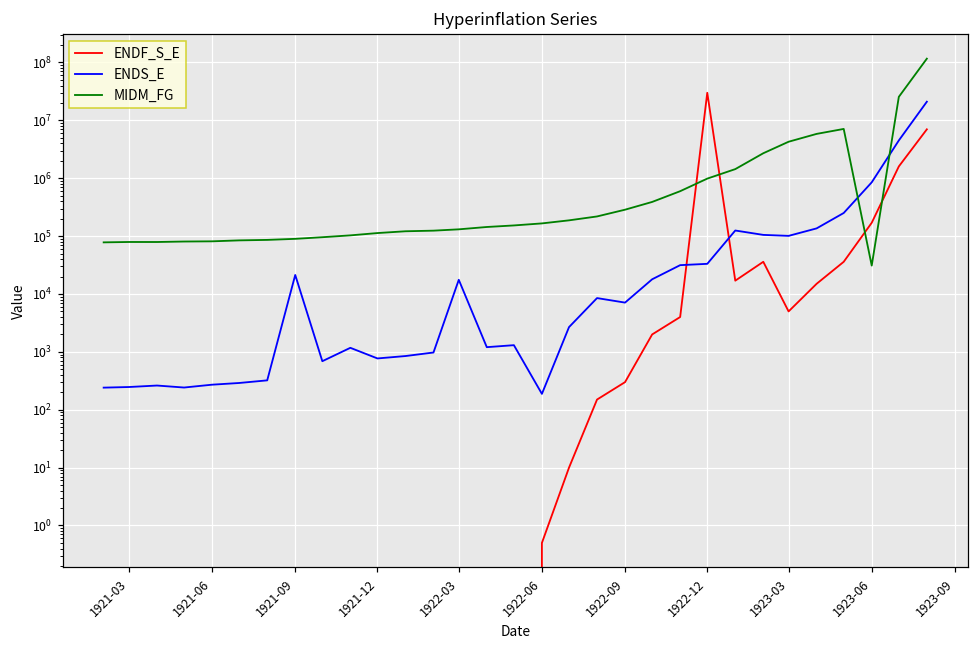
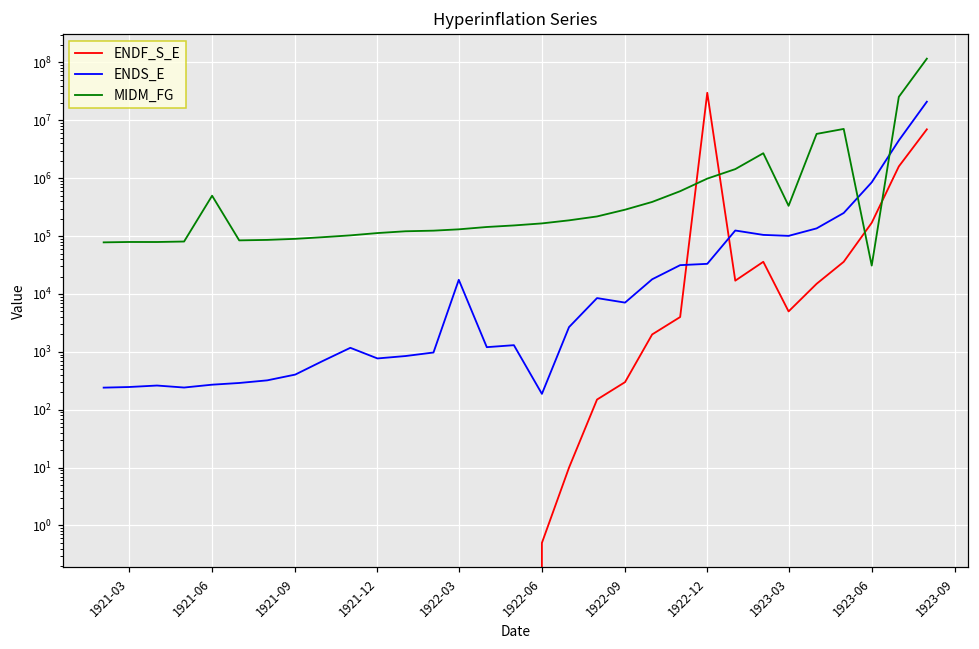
  {
    "ENDF_S_E": {
      "1922-06": 0.5,
      "1922-09": 300,
      "1922-12": 30000000,
      "1923-03": 5000,
      "1923-06": 170000
    },
    "ENDS_E": {
      "1921-03": 200,
      "1921-06": 300,
-     "1921-09": 21000,
+     "1921-09": 400,
      "1921-12": 800,
      "1922-03": 18000,
      "1922-06": 190,
      "1922-09": 7000,
      "1922-12": 30000,
      "1923-03": 100000,
      "1923-06": 900000
    },
    "MIDM_FG": {
      "1921-03": 80000,
-     "1921-06": 80000,
+     "1921-06": 500000,
      "1921-09": 90000,
      "1921-12": 110000,
      "1922-03": 130000,
      "1922-06": 170000,
      "1922-09": 300000,
      "1922-12": 1000000,
-     "1923-03": 4000000,
+     "1923-03": 300000,
      "1923-06": 30000
    }
  }
